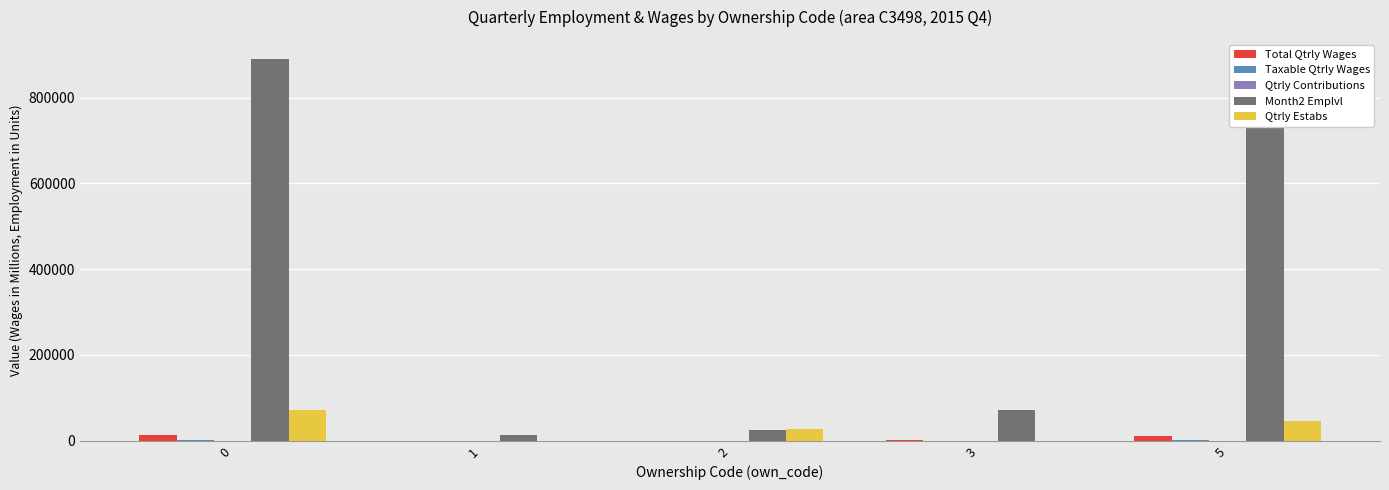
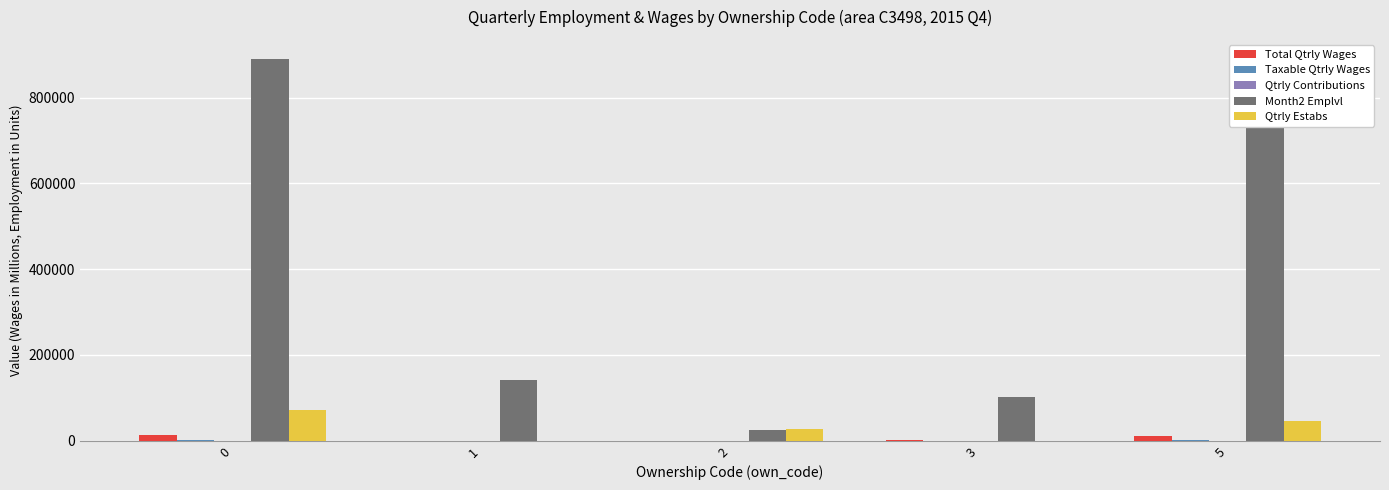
  {
    "Total Qtrly Wages": {
      "0": 10000,
      "5": 10000
    },
    "Month2 Emplvl": {
      "0": 890000,
-     "1": 10000,
+     "1": 140000,
      "2": 20000,
-     "3": 70000
+     "3": 100000
    },
    "Qtrly Estabs": {
      "0": 70000,
      "2": 30000,
      "5": 40000
    }
  }
